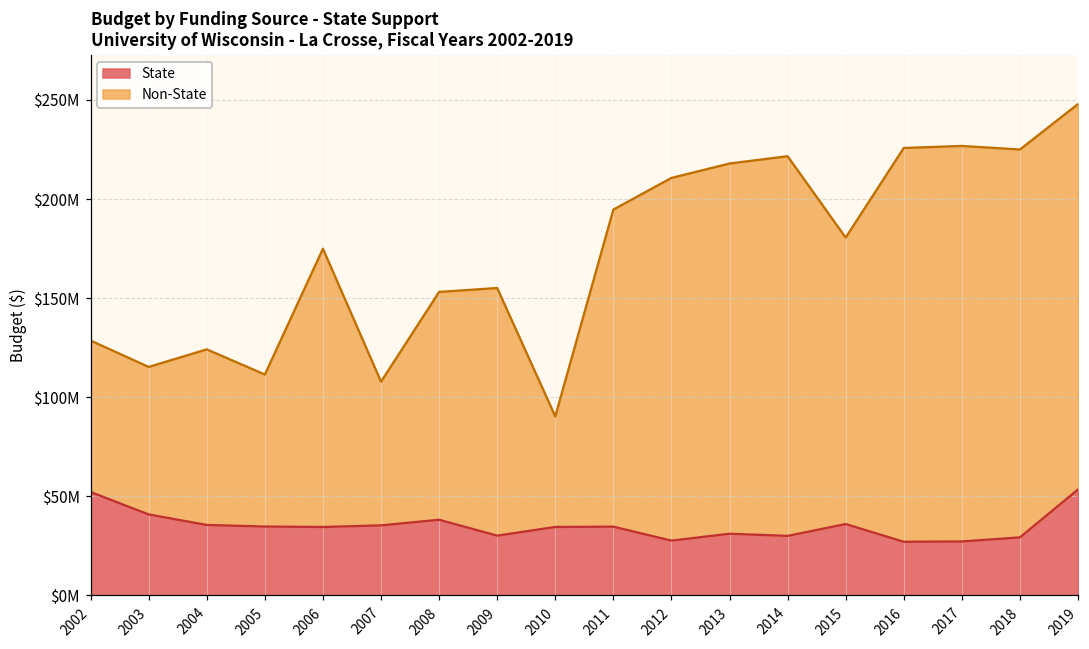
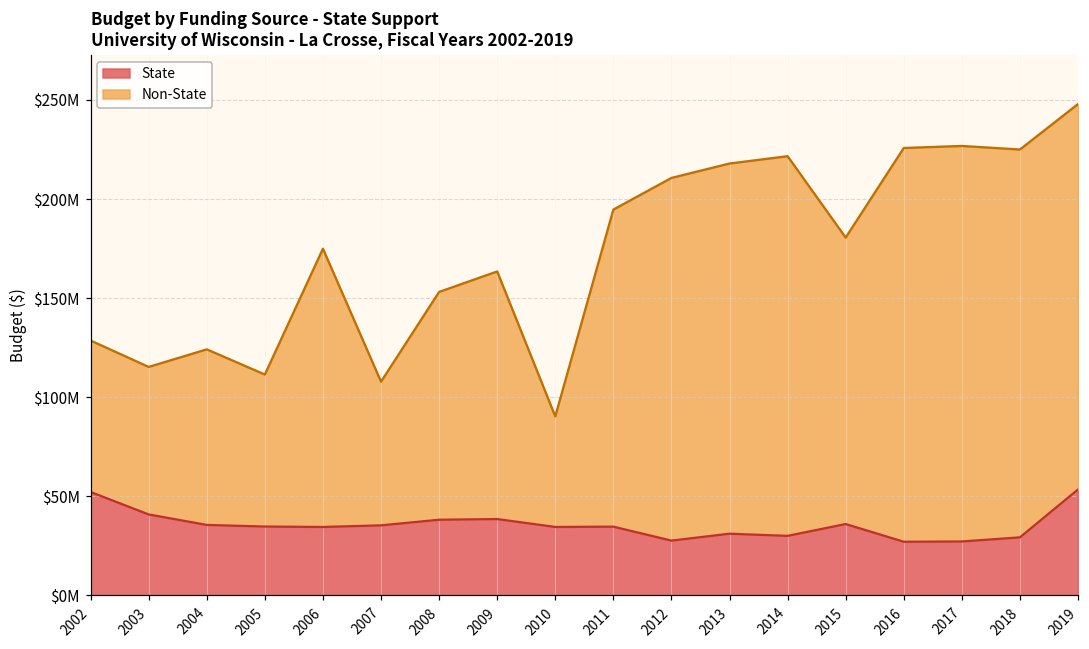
  {
    "State": {
      "2002": "$52000000",
      "2003": "$41000000",
      "2004": "$36000000",
      "2005": "$35000000",
      "2006": "$35000000",
      "2007": "$35000000",
      "2008": "$38000000",
-     "2009": "$30000000",
+     "2009": "$39000000",
      "2010": "$35000000",
      "2011": "$35000000",
      "2012": "$28000000",
      "2013": "$31000000",
      "2014": "$30000000",
      "2015": "$36000000",
      "2016": "$27000000",
      "2017": "$27000000",
      "2018": "$29000000",
      "2019": "$53000000"
    },
    "Non-State": {
      "2002": "$76000000",
      "2003": "$74000000",
      "2004": "$89000000",
      "2005": "$77000000",
      "2006": "$140000000",
      "2007": "$72000000",
      "2008": "$115000000",
      "2009": "$125000000",
      "2010": "$56000000",
      "2011": "$160000000",
      "2012": "$183000000",
      "2013": "$187000000",
      "2014": "$192000000",
      "2015": "$145000000",
      "2016": "$199000000",
      "2017": "$200000000",
      "2018": "$196000000",
      "2019": "$194000000"
    }
  }
